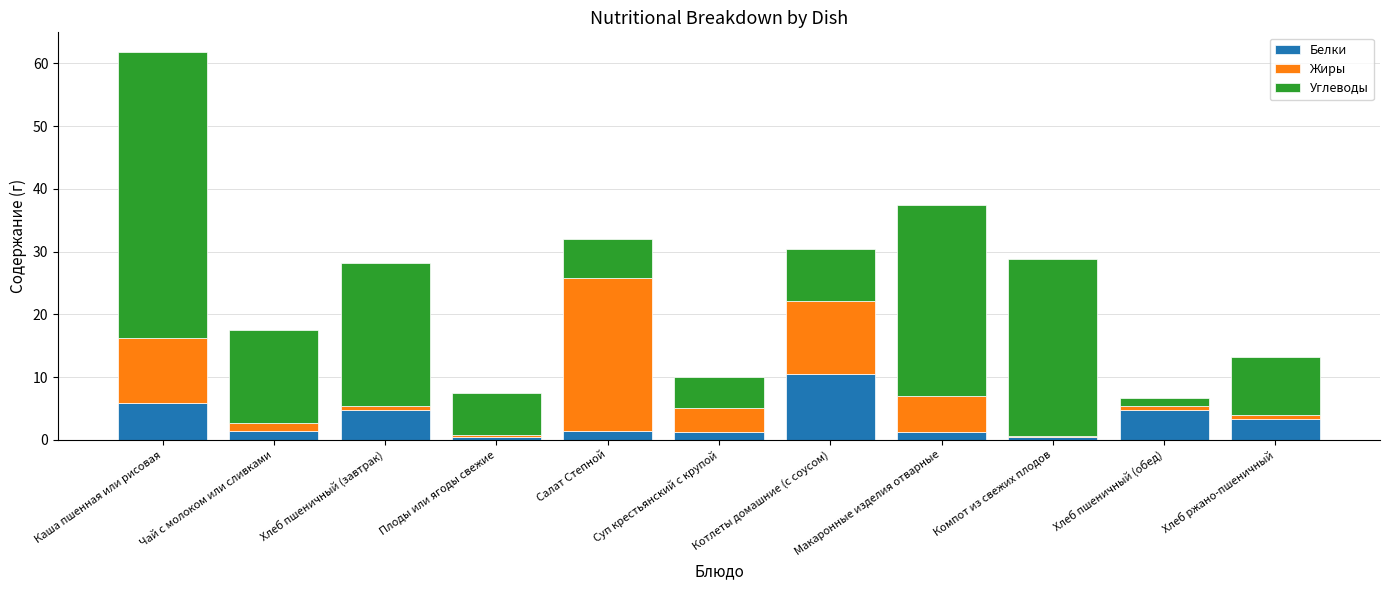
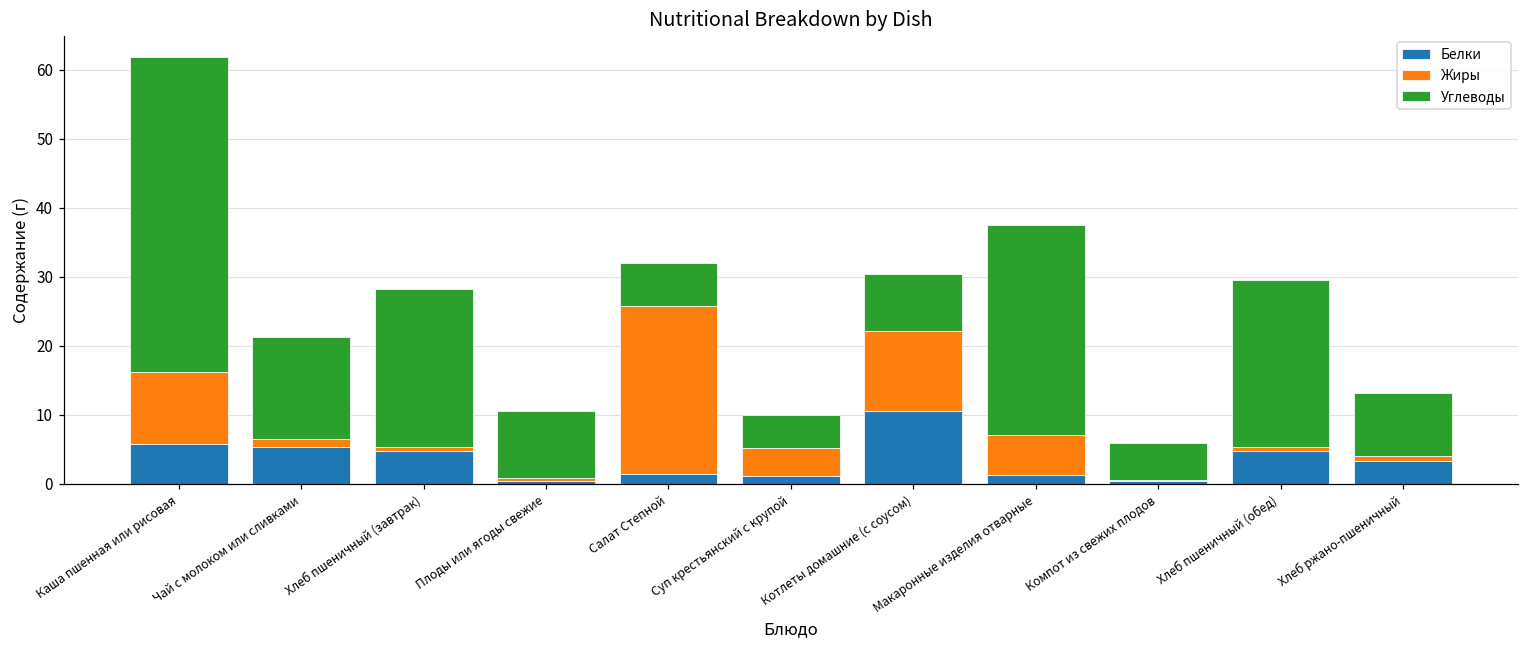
  {
    "Белки": {
      "Каша пшенная или рисовая": 6,
-     "Чай с молоком или сливками": 1,
+     "Чай с молоком или сливками": 5,
      "Хлеб пшеничный (завтрак)": 5,
      "Плоды или ягоды свежие": 0,
      "Салат Степной": 1,
      "Суп крестьянский с крупой": 1,
      "Котлеты домашние (с соусом)": 11,
      "Макаронные изделия отварные": 1,
      "Компот из свежих плодов": 0,
      "Хлеб пшеничный (обед)": 5,
      "Хлеб ржано-пшеничный": 3
    },
    "Жиры": {
      "Каша пшенная или рисовая": 10,
      "Чай с молоком или сливками": 1,
      "Хлеб пшеничный (завтрак)": 1,
      "Плоды или ягоды свежие": 0,
      "Салат Степной": 24,
      "Суп крестьянский с крупой": 4,
      "Котлеты домашние (с соусом)": 12,
      "Макаронные изделия отварные": 6,
      "Хлеб пшеничный (обед)": 1,
      "Хлеб ржано-пшеничный": 1
    },
    "Углеводы": {
      "Каша пшенная или рисовая": 46,
      "Чай с молоком или сливками": 15,
      "Хлеб пшеничный (завтрак)": 23,
-     "Плоды или ягоды свежие": 7,
+     "Плоды или ягоды свежие": 10,
      "Салат Степной": 6,
      "Суп крестьянский с крупой": 5,
      "Котлеты домашние (с соусом)": 8,
      "Макаронные изделия отварные": 30,
-     "Компот из свежих плодов": 28,
-     "Хлеб пшеничный (обед)": 1,
+     "Компот из свежих плодов": 5,
+     "Хлеб пшеничный (обед)": 24,
      "Хлеб ржано-пшеничный": 9
    }
  }
